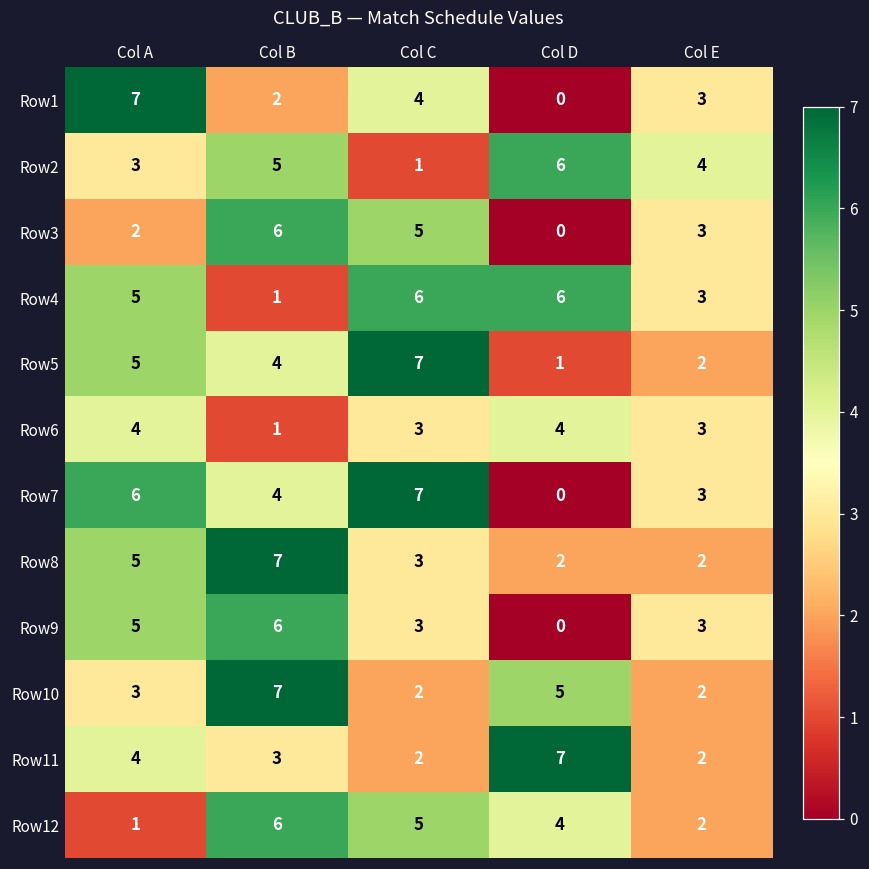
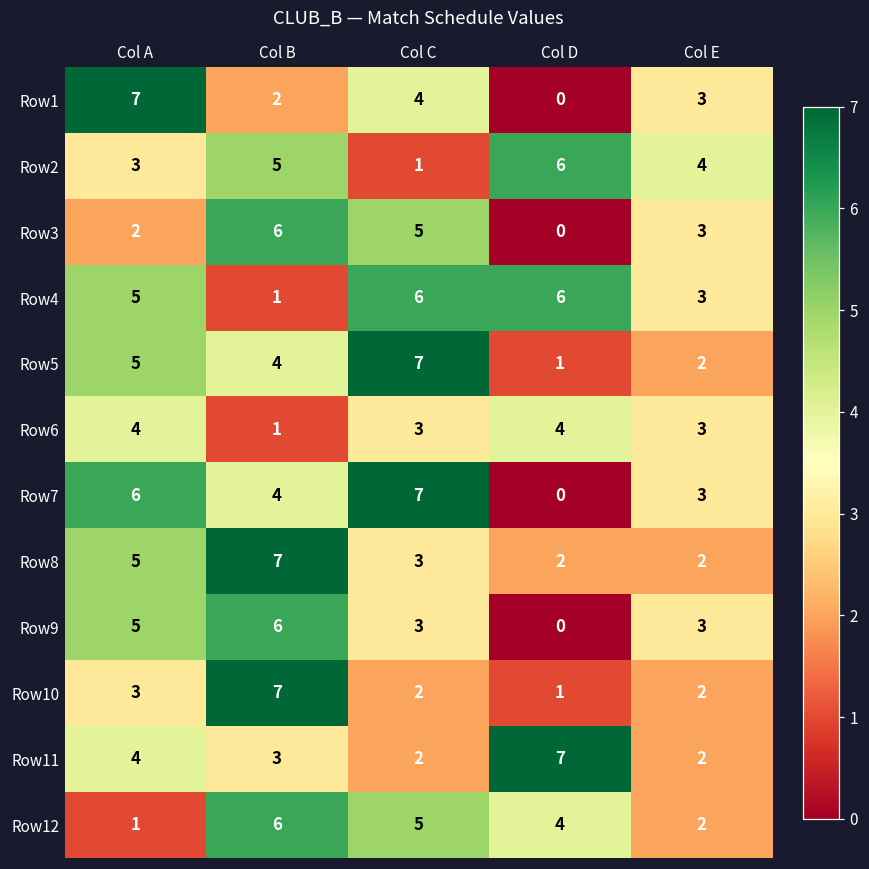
  {
    "Row1": {
      "Col A": 7,
      "Col B": 2,
      "Col C": 4,
      "Col D": 0,
      "Col E": 3
    },
    "Row2": {
      "Col A": 3,
      "Col B": 5,
      "Col C": 1,
      "Col D": 6,
      "Col E": 4
    },
    "Row3": {
      "Col A": 2,
      "Col B": 6,
      "Col C": 5,
      "Col D": 0,
      "Col E": 3
    },
    "Row4": {
      "Col A": 5,
      "Col B": 1,
      "Col C": 6,
      "Col D": 6,
      "Col E": 3
    },
    "Row5": {
      "Col A": 5,
      "Col B": 4,
      "Col C": 7,
      "Col D": 1,
      "Col E": 2
    },
    "Row6": {
      "Col A": 4,
      "Col B": 1,
      "Col C": 3,
      "Col D": 4,
      "Col E": 3
    },
    "Row7": {
      "Col A": 6,
      "Col B": 4,
      "Col C": 7,
      "Col D": 0,
      "Col E": 3
    },
    "Row8": {
      "Col A": 5,
      "Col B": 7,
      "Col C": 3,
      "Col D": 2,
      "Col E": 2
    },
    "Row9": {
      "Col A": 5,
      "Col B": 6,
      "Col C": 3,
      "Col D": 0,
      "Col E": 3
    },
    "Row10": {
      "Col A": 3,
      "Col B": 7,
      "Col C": 2,
-     "Col D": 5,
+     "Col D": 1,
      "Col E": 2
    },
    "Row11": {
      "Col A": 4,
      "Col B": 3,
      "Col C": 2,
      "Col D": 7,
      "Col E": 2
    },
    "Row12": {
      "Col A": 1,
      "Col B": 6,
      "Col C": 5,
      "Col D": 4,
      "Col E": 2
    }
  }
